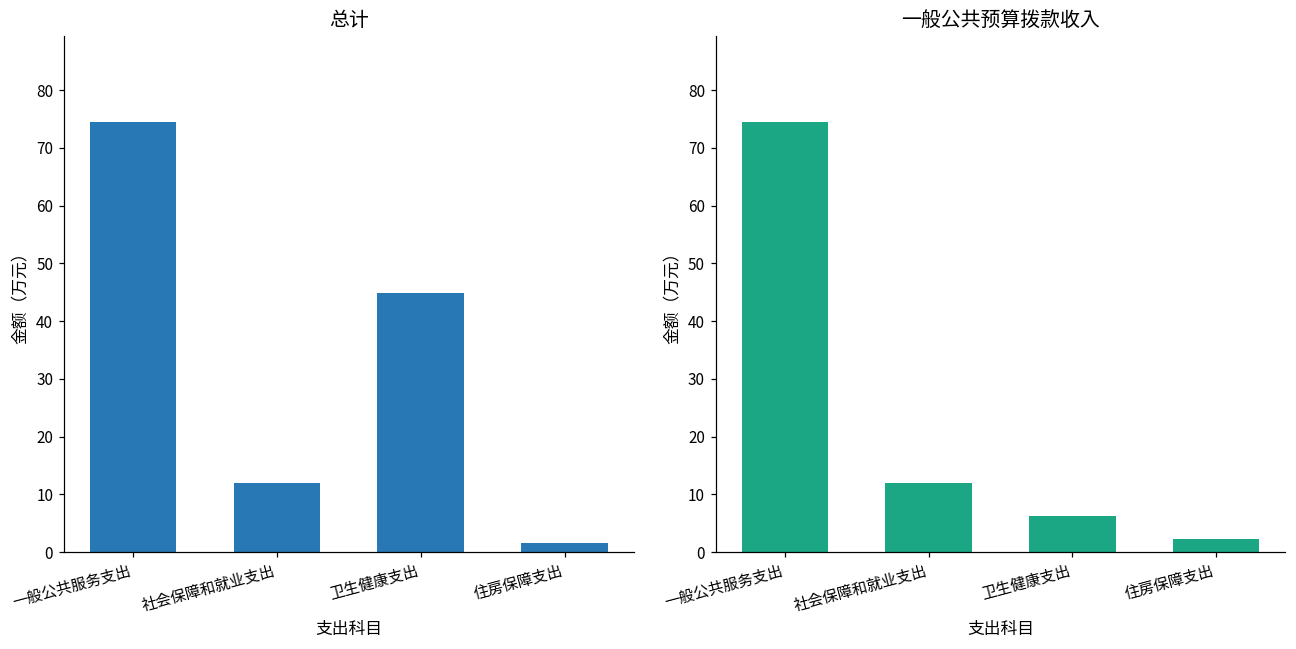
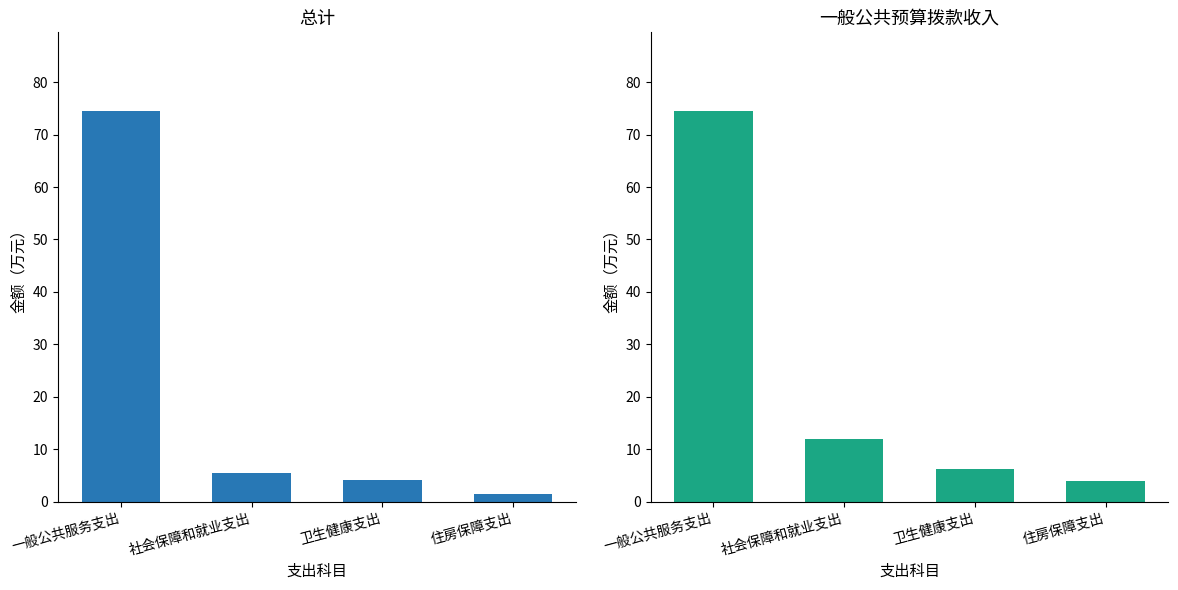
  {
    "总计": {
      "一般公共服务支出": 75,
-     "社会保障和就业支出": 12,
-     "卫生健康支出": 45,
+     "社会保障和就业支出": 6,
+     "卫生健康支出": 4,
      "住房保障支出": 2
    },
    "一般公共预算拨款收入": {
      "一般公共服务支出": 75,
      "社会保障和就业支出": 12,
      "卫生健康支出": 6,
-     "住房保障支出": 2
+     "住房保障支出": 4
    }
  }
